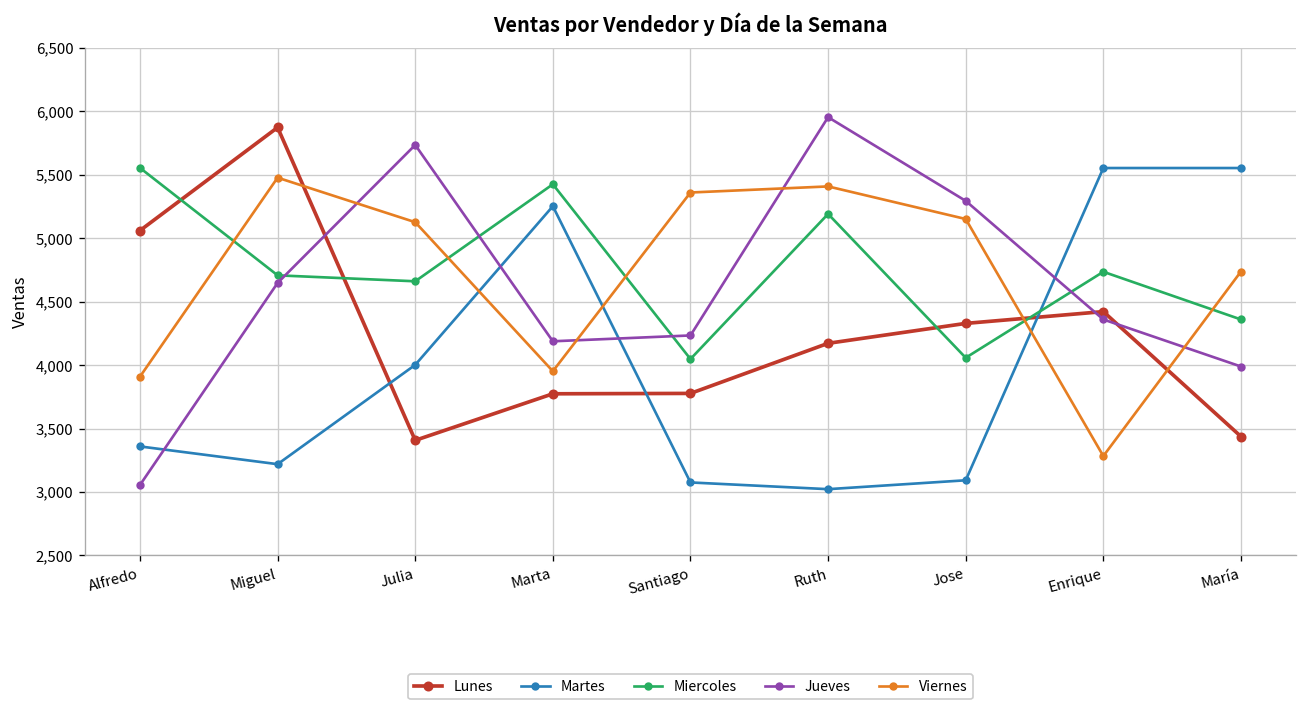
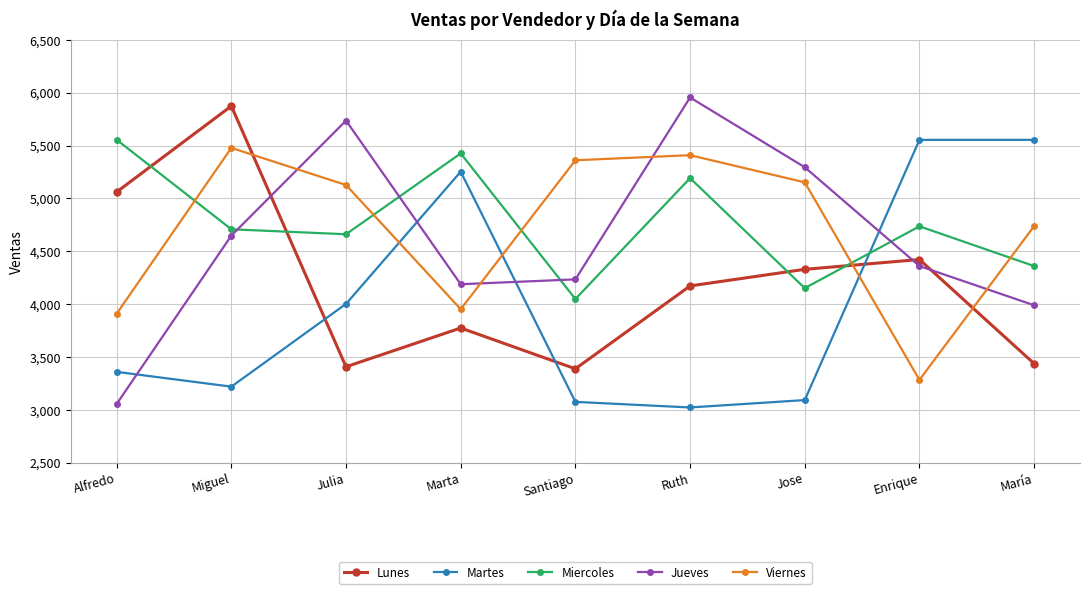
  {
    "Lunes": {
      "Alfredo": "5,060",
      "Miguel": "5,870",
      "Julia": "3,410",
      "Marta": "3,770",
-     "Santiago": "3,780",
+     "Santiago": "3,390",
      "Ruth": "4,170",
      "Jose": "4,330",
      "Enrique": "4,420",
      "María": "3,440"
    },
    "Martes": {
      "Alfredo": "3,360",
      "Miguel": "3,220",
      "Julia": "4,000",
      "Marta": "5,250",
      "Santiago": "3,080",
      "Ruth": "3,020",
      "Jose": "3,090",
      "Enrique": "5,550",
      "María": "5,550"
    },
    "Miercoles": {
      "Alfredo": "5,560",
      "Miguel": "4,710",
      "Julia": "4,660",
      "Marta": "5,430",
      "Santiago": "4,050",
      "Ruth": "5,190",
-     "Jose": "4,060",
+     "Jose": "4,150",
      "Enrique": "4,740",
      "María": "4,360"
    },
    "Jueves": {
      "Alfredo": "3,060",
      "Miguel": "4,650",
      "Julia": "5,740",
      "Marta": "4,190",
      "Santiago": "4,230",
      "Ruth": "5,960",
      "Jose": "5,300",
      "Enrique": "4,360",
      "María": "3,990"
    },
    "Viernes": {
      "Alfredo": "3,910",
      "Miguel": "5,480",
      "Julia": "5,130",
      "Marta": "3,950",
      "Santiago": "5,360",
      "Ruth": "5,410",
      "Jose": "5,150",
      "Enrique": "3,280",
      "María": "4,740"
    }
  }
